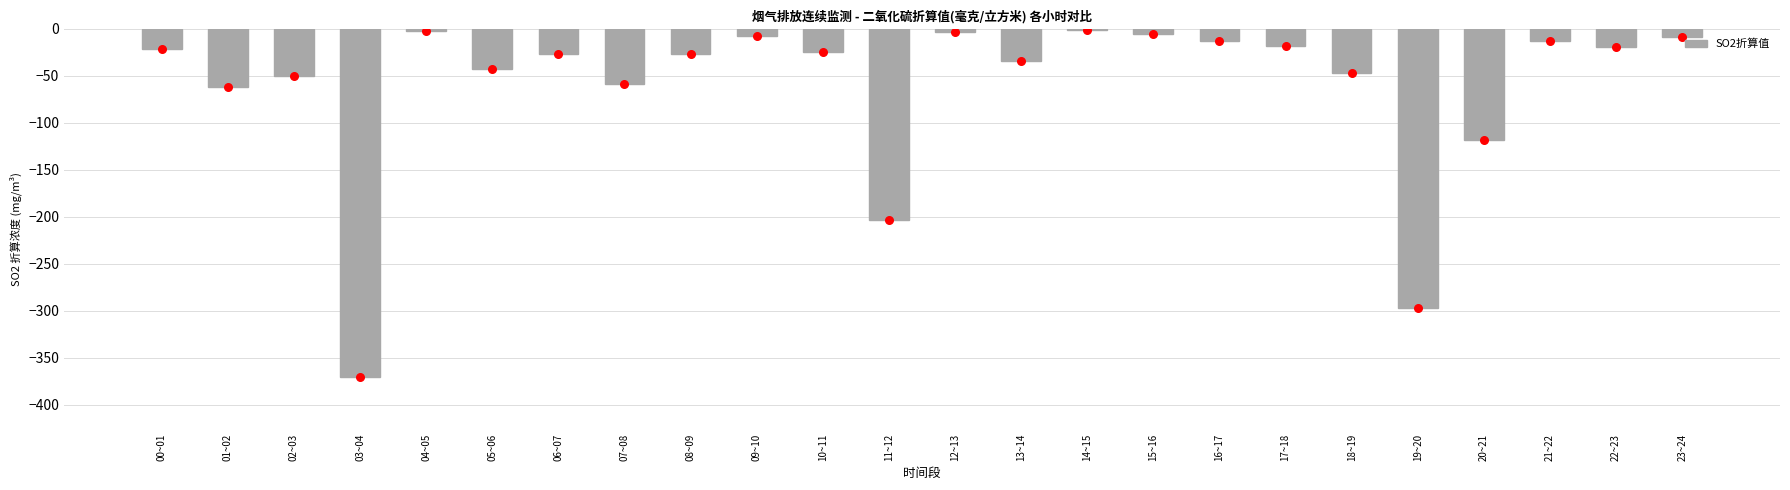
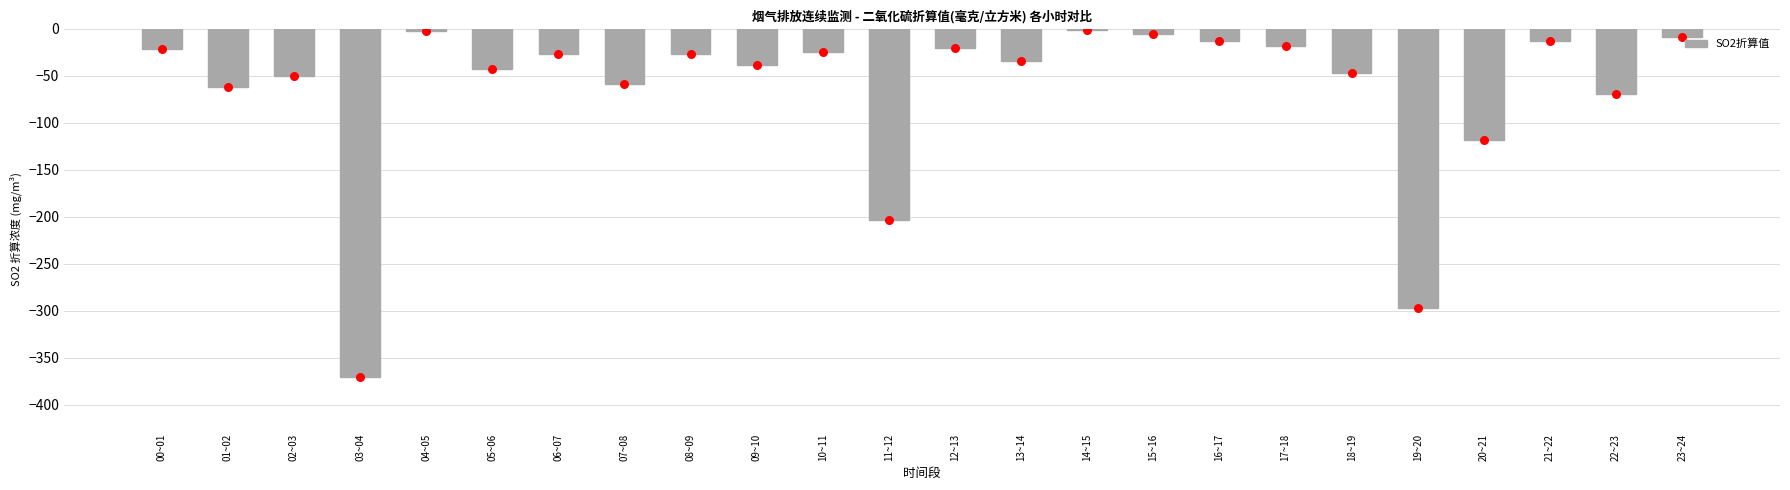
  {
    "SO2折算值": {
      "00~01": -20,
      "01~02": -60,
      "02~03": -50,
      "03~04": -370,
      "05~06": -40,
      "06~07": -30,
      "07~08": -60,
      "08~09": -30,
-     "09~10": -10,
+     "09~10": -40,
      "10~11": -20,
      "11~12": -200,
-     "12~13": 0,
+     "12~13": -20,
      "13~14": -30,
      "15~16": -10,
      "16~17": -10,
      "17~18": -20,
      "18~19": -50,
      "19~20": -300,
      "20~21": -120,
      "21~22": -10,
-     "22~23": -20,
+     "22~23": -70,
      "23~24": -10
    }
  }
